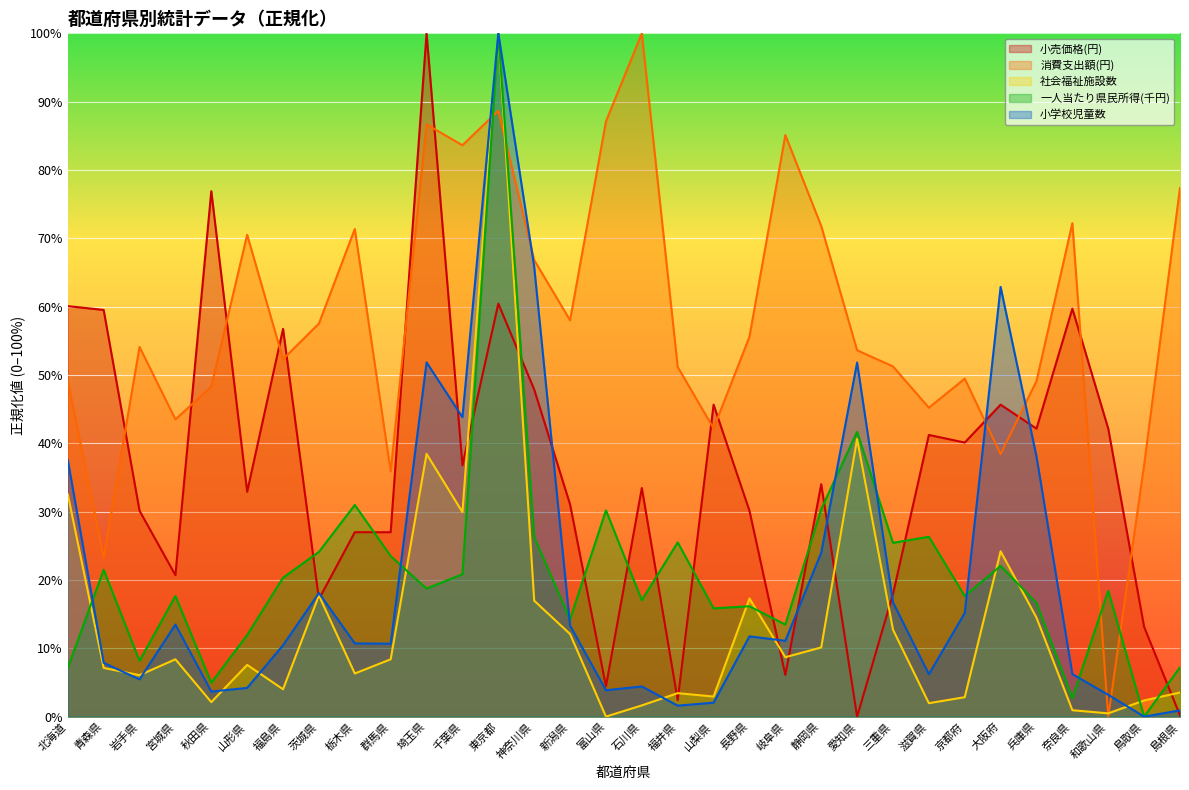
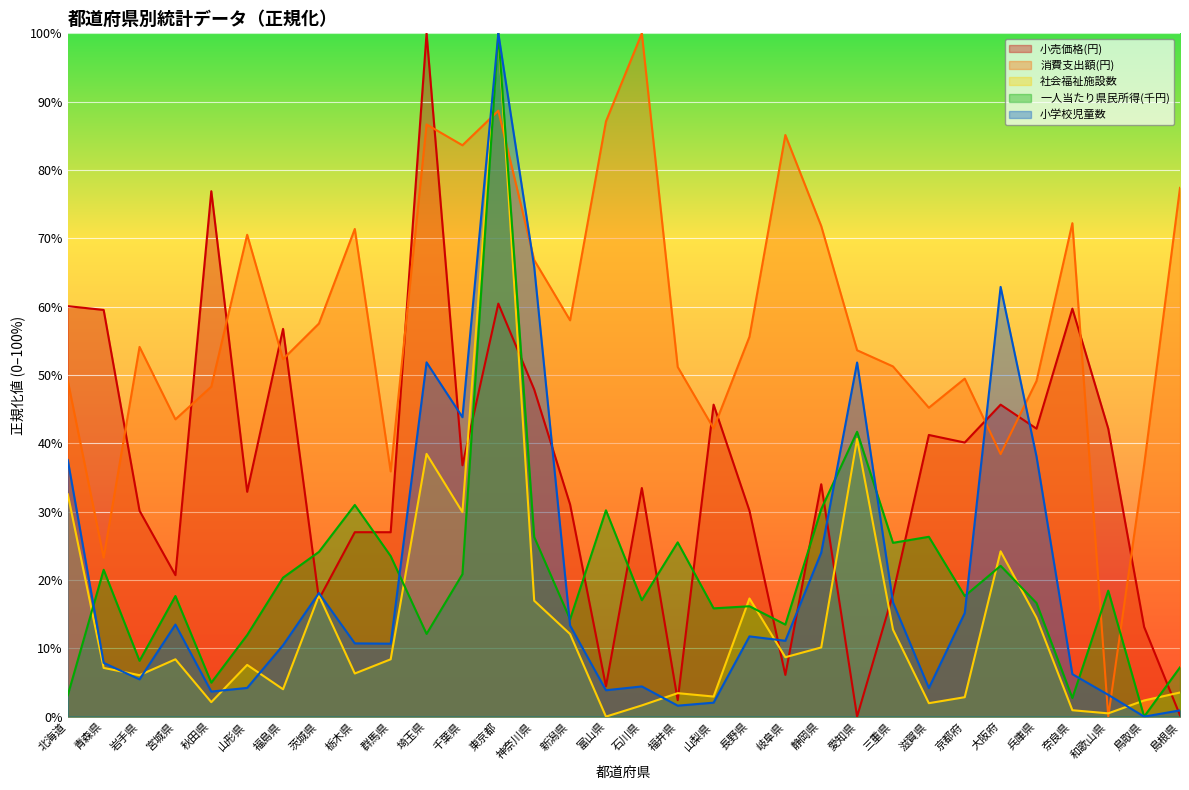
  {
    "一人当たり県民所得(千円)": {
-     "北海道": "7%",
+     "北海道": "3%",
      "青森県": "21%",
      "岩手県": "8%",
      "宮城県": "18%",
      "秋田県": "5%",
      "山形県": "12%",
      "福島県": "20%",
      "茨城県": "24%",
      "栃木県": "31%",
      "群馬県": "23%",
-     "埼玉県": "19%",
+     "埼玉県": "12%",
      "千葉県": "21%",
      "神奈川県": "26%",
      "新潟県": "14%",
      "富山県": "30%",
      "石川県": "17%",
      "福井県": "26%",
      "山梨県": "16%",
      "長野県": "16%",
      "岐阜県": "13%",
      "静岡県": "30%",
      "愛知県": "42%",
      "三重県": "25%",
      "滋賀県": "26%",
      "京都府": "18%",
      "大阪府": "22%",
      "兵庫県": "17%",
      "奈良県": "3%",
      "和歌山県": "18%",
      "島根県": "7%"
    },
    "小学校児童数": {
      "北海道": "38%",
      "青森県": "8%",
      "岩手県": "5%",
      "宮城県": "13%",
      "秋田県": "4%",
      "山形県": "4%",
      "福島県": "10%",
      "栃木県": "11%",
      "群馬県": "11%",
      "埼玉県": "52%",
      "千葉県": "44%",
      "神奈川県": "66%",
      "新潟県": "13%",
      "富山県": "4%",
      "石川県": "4%",
      "福井県": "2%",
      "山梨県": "2%",
      "長野県": "12%",
      "岐阜県": "11%",
      "静岡県": "24%",
      "愛知県": "52%",
      "三重県": "17%",
-     "滋賀県": "6%",
+     "滋賀県": "4%",
      "京都府": "15%",
      "大阪府": "63%",
      "兵庫県": "38%",
      "奈良県": "6%",
      "和歌山県": "3%",
      "島根県": "1%"
    }
  }
